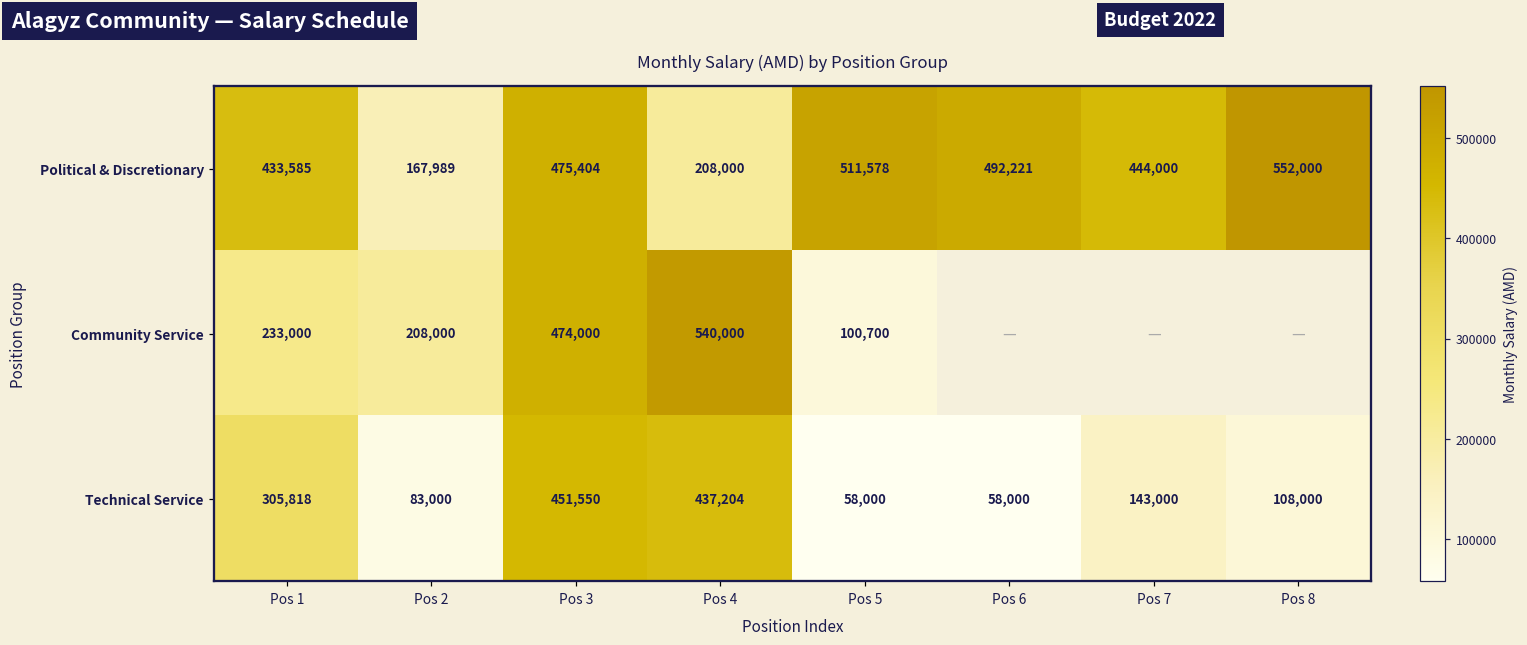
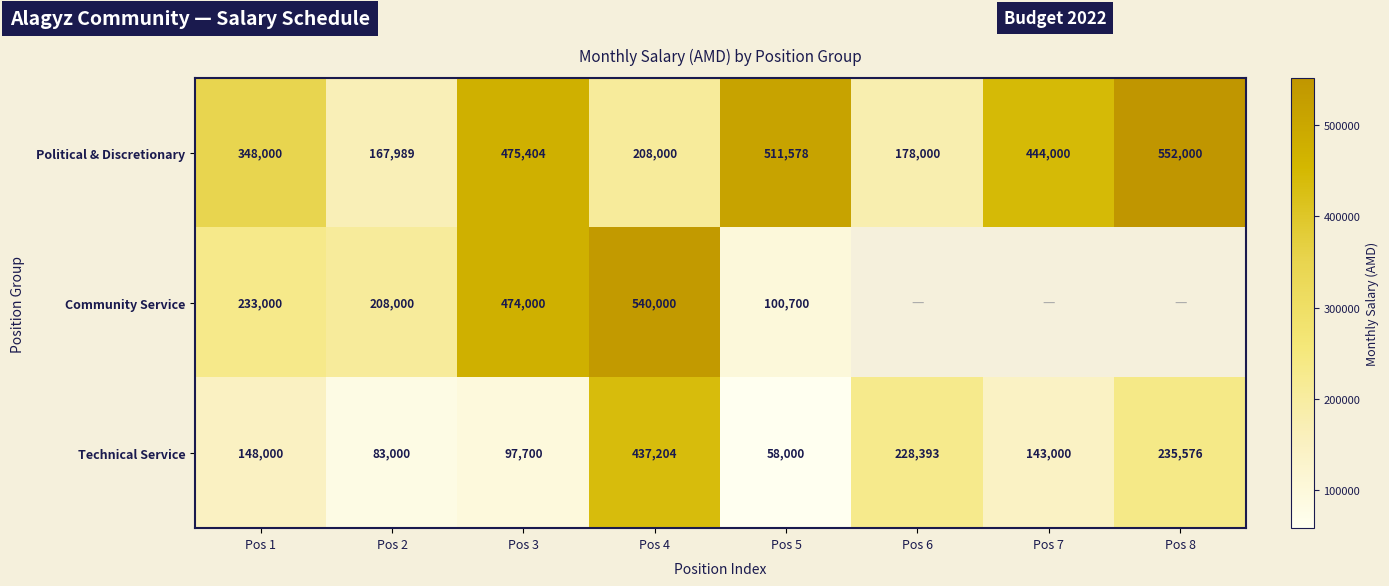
  {
    "Political & Discretionary": {
-     "Pos 1": "433,585",
+     "Pos 1": "348,000",
      "Pos 2": "167,989",
      "Pos 3": "475,404",
      "Pos 4": "208,000",
      "Pos 5": "511,578",
-     "Pos 6": "492,221",
+     "Pos 6": "178,000",
      "Pos 7": "444,000",
      "Pos 8": "552,000"
    },
    "Community Service": {
      "Pos 1": "233,000",
      "Pos 2": "208,000",
      "Pos 3": "474,000",
      "Pos 4": "540,000",
      "Pos 5": "100,700"
    },
    "Technical Service": {
-     "Pos 1": "305,818",
+     "Pos 1": "148,000",
      "Pos 2": "83,000",
-     "Pos 3": "451,550",
+     "Pos 3": "97,700",
      "Pos 4": "437,204",
      "Pos 5": "58,000",
-     "Pos 6": "58,000",
+     "Pos 6": "228,393",
      "Pos 7": "143,000",
-     "Pos 8": "108,000"
+     "Pos 8": "235,576"
    }
  }
